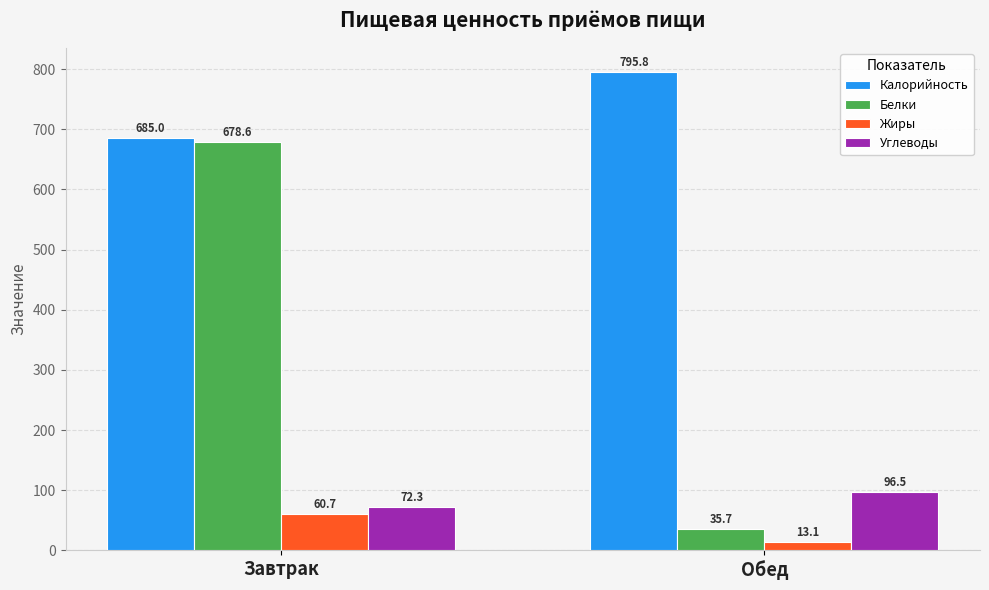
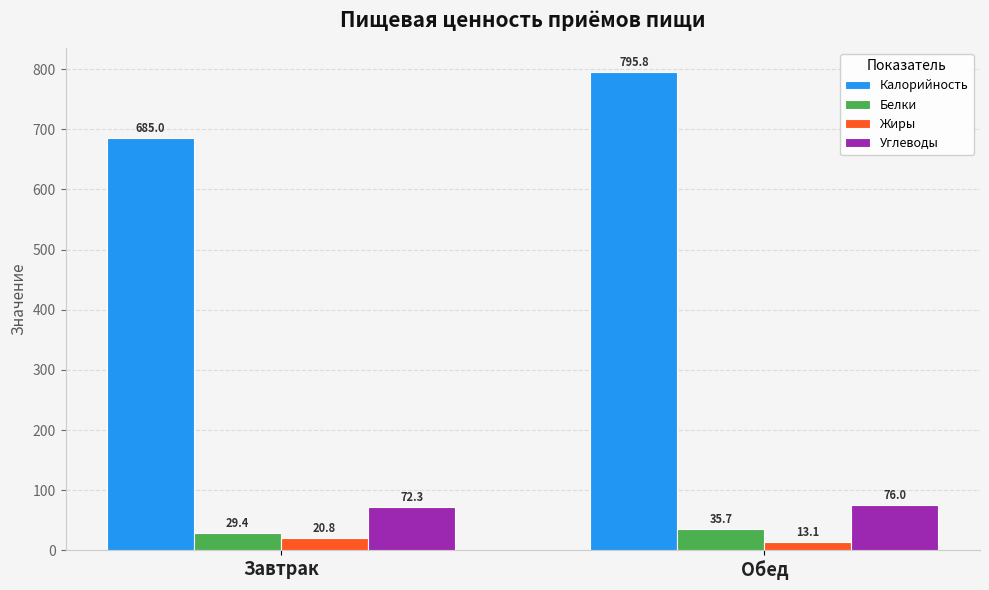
  {
    "Калорийность": {
      "Завтрак": 685.0,
      "Обед": 795.8
    },
    "Белки": {
-     "Завтрак": 678.6,
+     "Завтрак": 29.4,
      "Обед": 35.7
    },
    "Жиры": {
-     "Завтрак": 60.7,
+     "Завтрак": 20.8,
      "Обед": 13.1
    },
    "Углеводы": {
      "Завтрак": 72.3,
-     "Обед": 96.5
+     "Обед": 76.0
    }
  }
